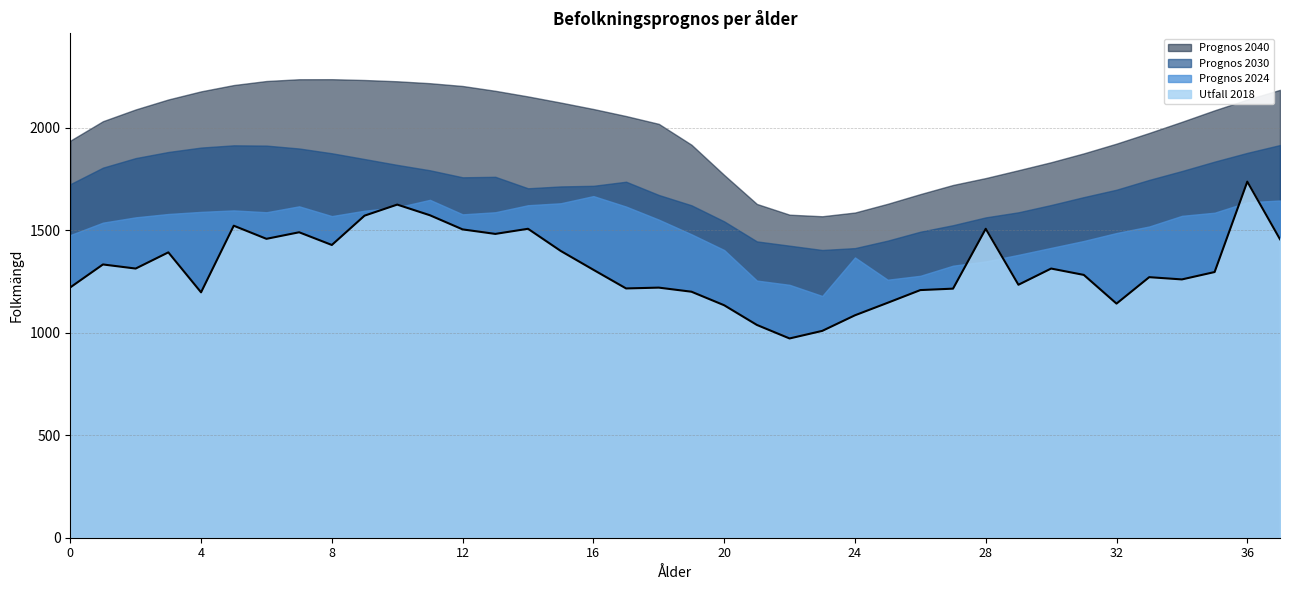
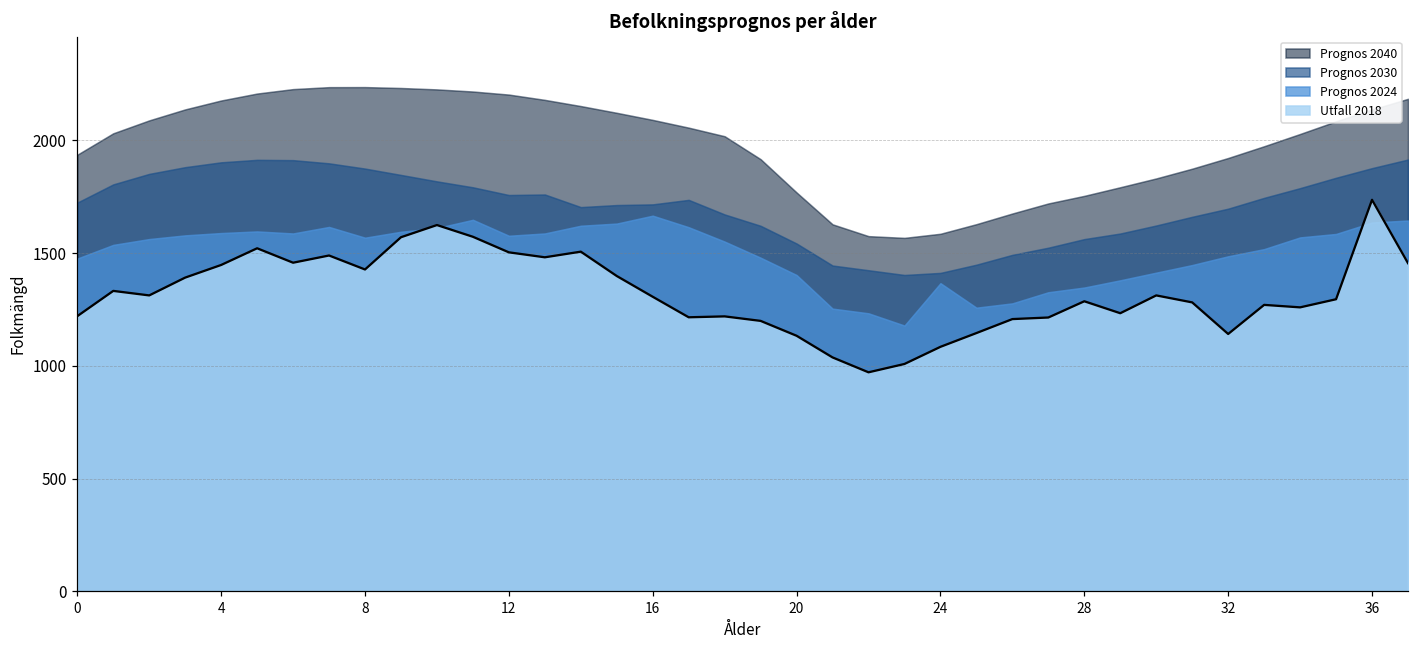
  {
    "Prognos 2024": {
      "0": 1480,
      "4": 1590,
      "8": 1570,
      "12": 1580,
      "16": 1670,
      "20": 1400,
      "24": 1370,
      "28": 1350,
      "32": 1490,
      "36": 1640
    },
    "Utfall 2018": {
      "0": 1220,
-     "4": 1200,
+     "4": 1450,
      "8": 1430,
      "12": 1500,
      "16": 1310,
      "20": 1130,
      "24": 1090,
-     "28": 1510,
+     "28": 1290,
      "32": 1140,
      "36": 1740
    }
  }
